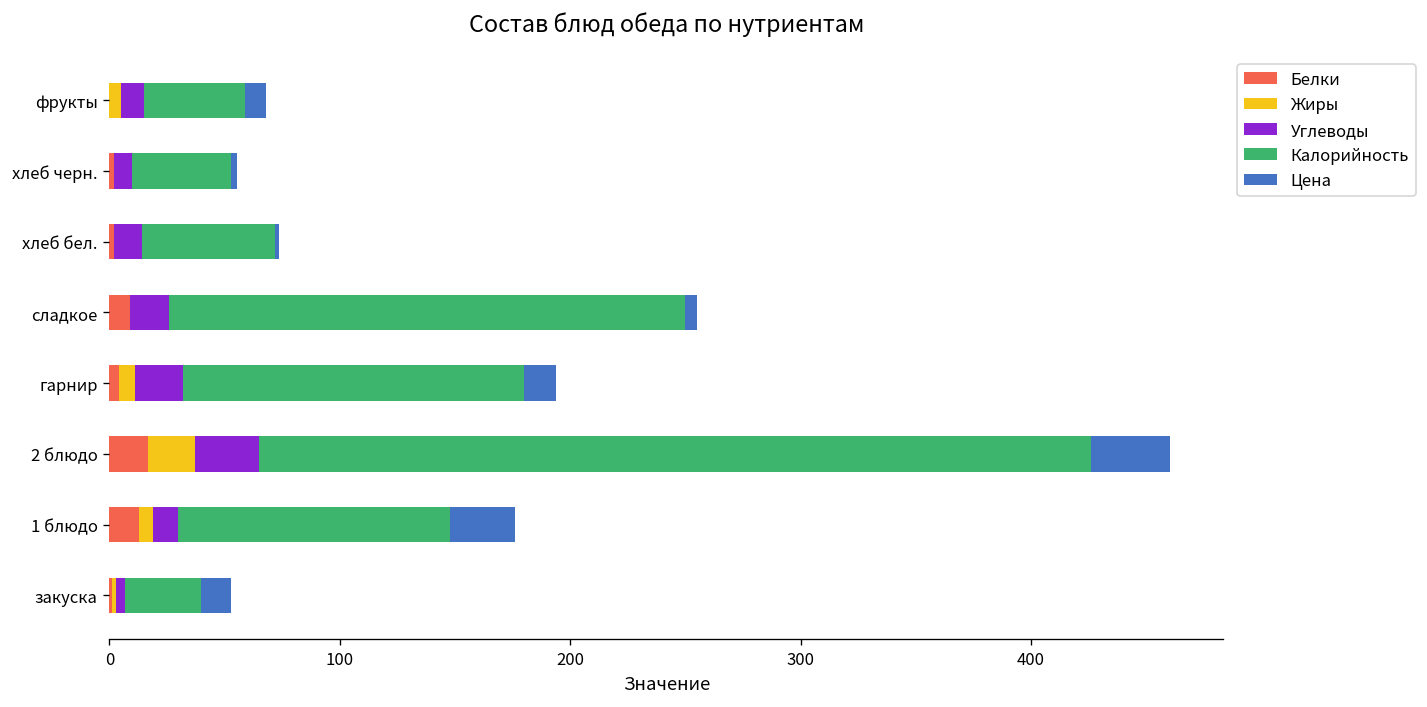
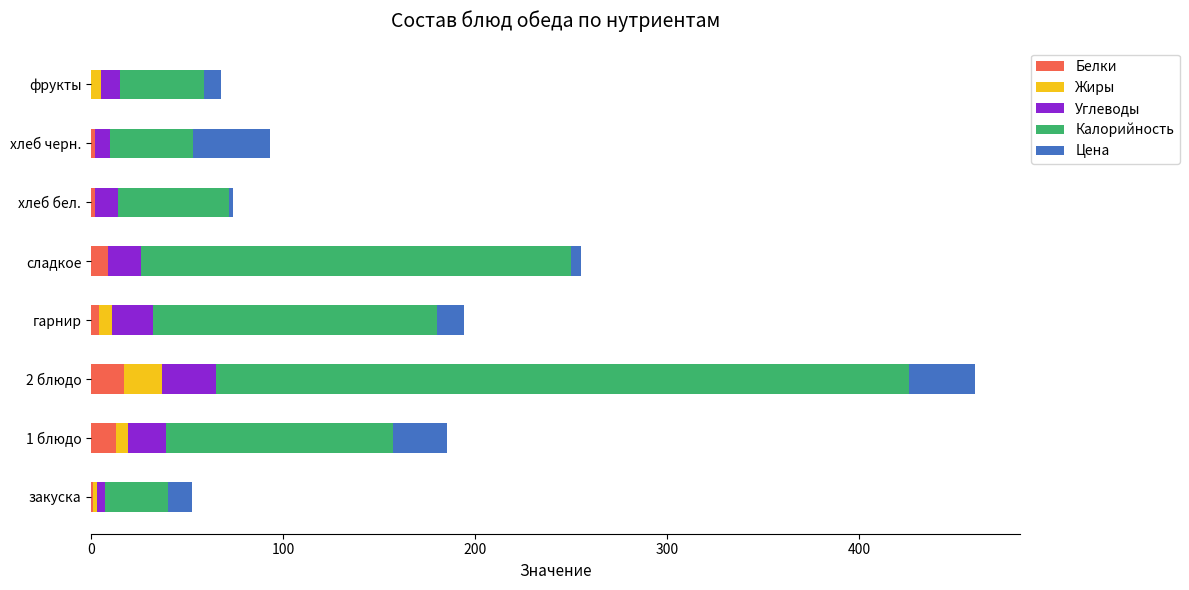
  {
    "Белки": {
      "фрукты": 0,
      "хлеб черн.": 2,
      "хлеб бел.": 2,
      "сладкое": 9,
      "гарнир": 4,
      "2 блюдо": 17,
      "1 блюдо": 13
    },
    "Жиры": {
      "фрукты": 5,
      "хлеб черн.": 0,
      "хлеб бел.": 0,
      "сладкое": 0,
      "гарнир": 7,
      "2 блюдо": 20,
      "1 блюдо": 6,
      "закуска": 2
    },
    "Углеводы": {
      "фрукты": 10,
      "хлеб черн.": 8,
      "хлеб бел.": 12,
      "сладкое": 17,
      "гарнир": 21,
      "2 блюдо": 28,
-     "1 блюдо": 11,
+     "1 блюдо": 20,
      "закуска": 4
    },
    "Калорийность": {
      "фрукты": 44,
      "хлеб черн.": 43,
      "хлеб бел.": 58,
      "сладкое": 224,
      "гарнир": 148,
      "2 блюдо": 361,
      "1 блюдо": 118,
      "закуска": 33
    },
    "Цена": {
      "фрукты": 9,
-     "хлеб черн.": 2,
+     "хлеб черн.": 40,
      "хлеб бел.": 2,
      "сладкое": 5,
      "гарнир": 14,
      "2 блюдо": 35,
      "1 блюдо": 28,
      "закуска": 13
    }
  }
